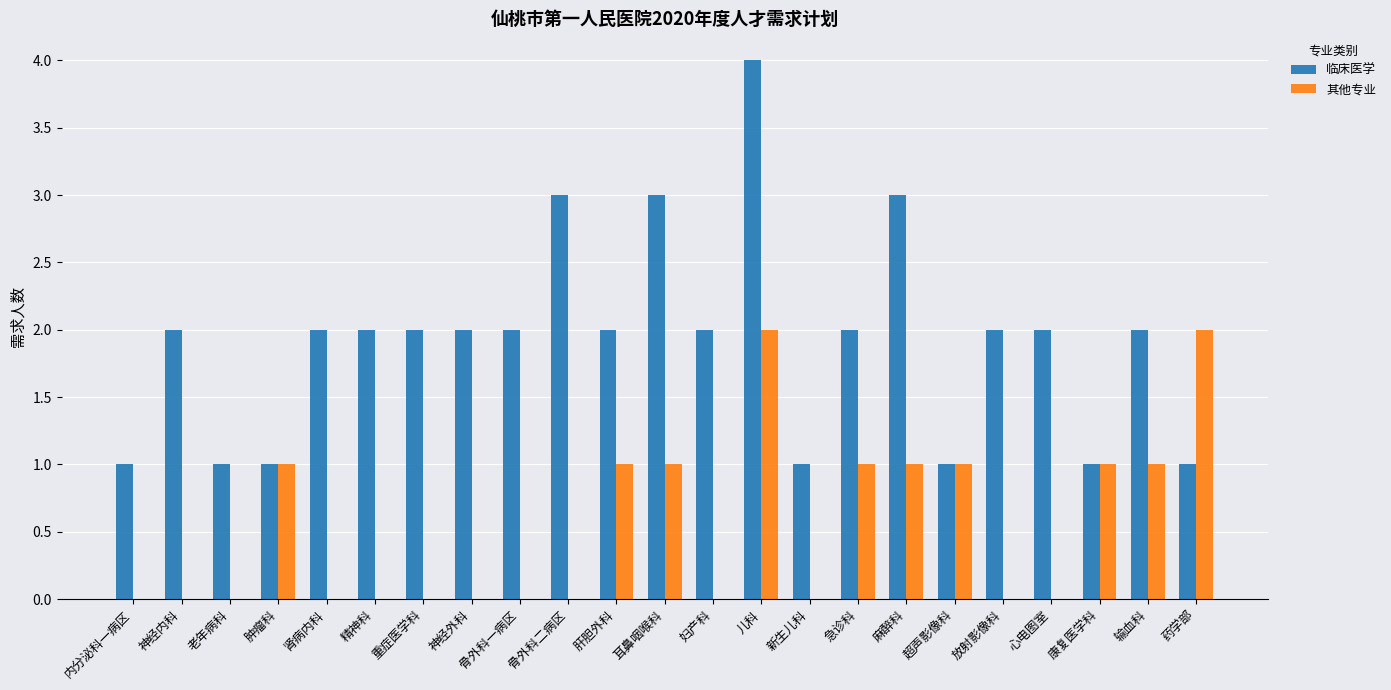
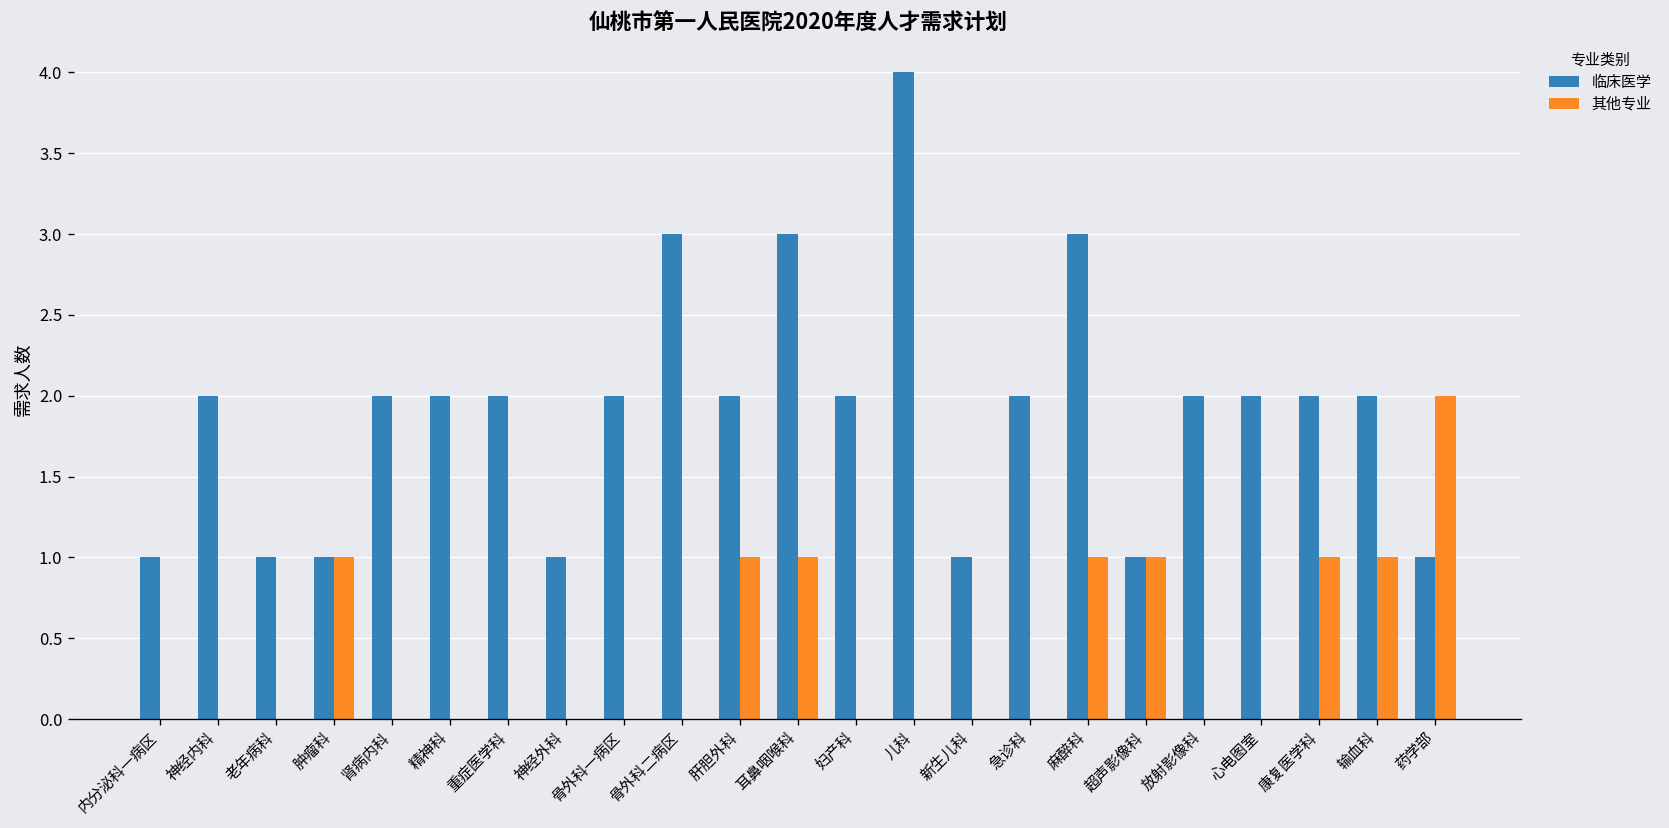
  {
    "临床医学": {
      "内分泌科一病区": 1,
      "神经内科": 2,
      "老年病科": 1,
      "肿瘤科": 1,
      "肾病内科": 2,
      "精神科": 2,
      "重症医学科": 2,
-     "神经外科": 2,
+     "神经外科": 1,
      "骨外科一病区": 2,
      "骨外科二病区": 3,
      "肝胆外科": 2,
      "耳鼻咽喉科": 3,
      "妇产科": 2,
      "儿科": 4,
      "新生儿科": 1,
      "急诊科": 2,
      "麻醉科": 3,
      "超声影像科": 1,
      "放射影像科": 2,
      "心电图室": 2,
-     "康复医学科": 1,
+     "康复医学科": 2,
      "输血科": 2,
      "药学部": 1
    },
    "其他专业": {
      "内分泌科一病区": 0,
      "神经内科": 0,
      "老年病科": 0,
      "肿瘤科": 1,
      "肾病内科": 0,
      "精神科": 0,
      "重症医学科": 0,
      "神经外科": 0,
      "骨外科一病区": 0,
      "骨外科二病区": 0,
      "肝胆外科": 1,
      "耳鼻咽喉科": 1,
      "妇产科": 0,
-     "儿科": 2,
+     "儿科": 0,
      "新生儿科": 0,
-     "急诊科": 1,
+     "急诊科": 0,
      "麻醉科": 1,
      "超声影像科": 1,
      "放射影像科": 0,
      "心电图室": 0,
      "康复医学科": 1,
      "输血科": 1,
      "药学部": 2
    }
  }
